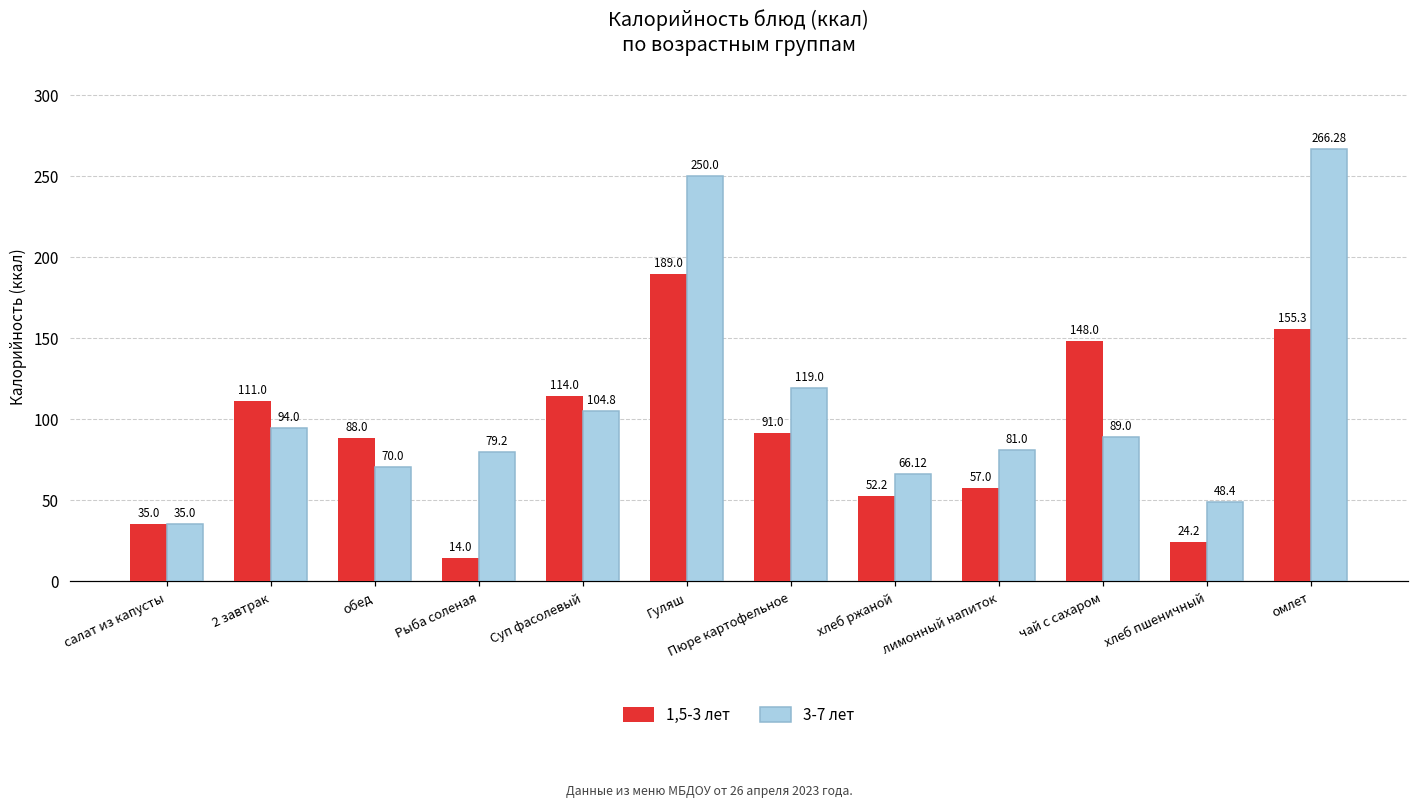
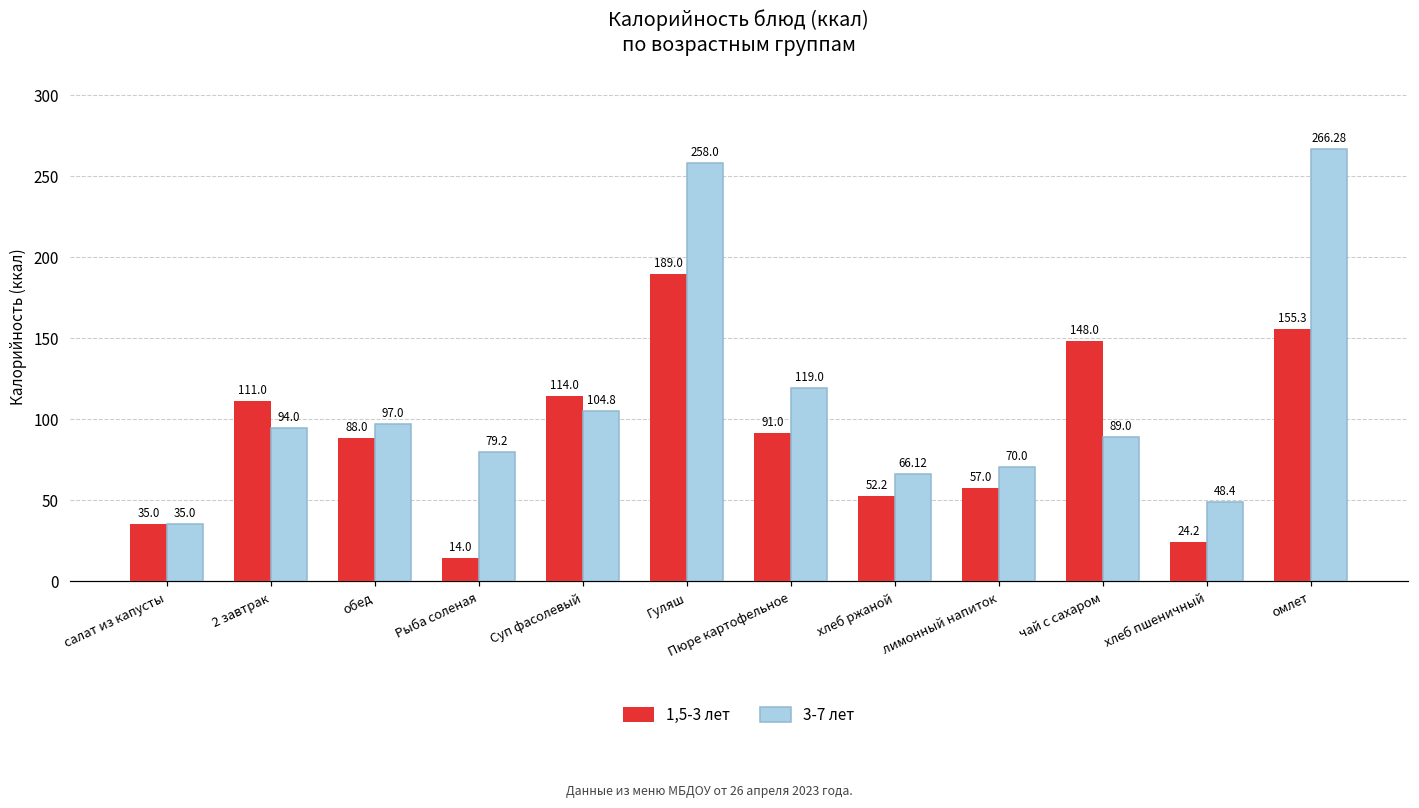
  {
    "1,5-3 лет": {
      "салат из капусты": 35.0,
      "2 завтрак": 111.0,
      "обед": 88.0,
      "Рыба соленая": 14.0,
      "Суп фасолевый": 114.0,
      "Гуляш": 189.0,
      "Пюре картофельное": 91.0,
      "хлеб ржаной": 52.2,
      "лимонный напиток": 57.0,
      "чай с сахаром": 148.0,
      "хлеб пшеничный": 24.2,
      "омлет": 155.3
    },
    "3-7 лет": {
      "салат из капусты": 35.0,
      "2 завтрак": 94.0,
-     "обед": 70.0,
+     "обед": 97.0,
      "Рыба соленая": 79.2,
      "Суп фасолевый": 104.8,
-     "Гуляш": 250.0,
+     "Гуляш": 258.0,
      "Пюре картофельное": 119.0,
      "хлеб ржаной": 66.12,
-     "лимонный напиток": 81.0,
+     "лимонный напиток": 70.0,
      "чай с сахаром": 89.0,
      "хлеб пшеничный": 48.4,
      "омлет": 266.28
    }
  }
